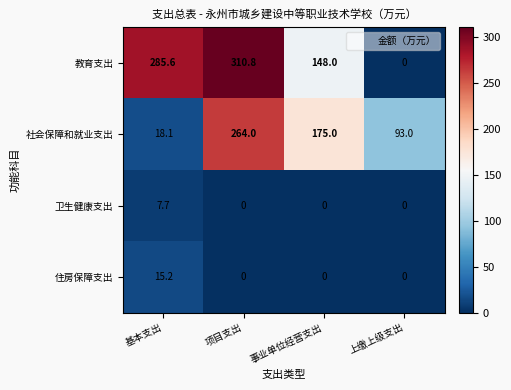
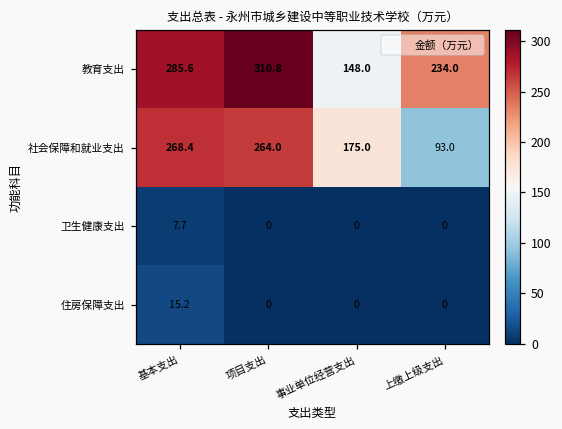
  {
    "教育支出": {
      "基本支出": 285.6,
      "项目支出": 310.8,
      "事业单位经营支出": 148.0,
-     "上缴上级支出": 0
+     "上缴上级支出": 234.0
    },
    "社会保障和就业支出": {
-     "基本支出": 18.1,
+     "基本支出": 268.4,
      "项目支出": 264.0,
      "事业单位经营支出": 175.0,
      "上缴上级支出": 93.0
    },
    "卫生健康支出": {
      "基本支出": 7.7,
      "项目支出": 0,
      "事业单位经营支出": 0,
      "上缴上级支出": 0
    },
    "住房保障支出": {
      "基本支出": 15.2,
      "项目支出": 0,
      "事业单位经营支出": 0,
      "上缴上级支出": 0
    }
  }
